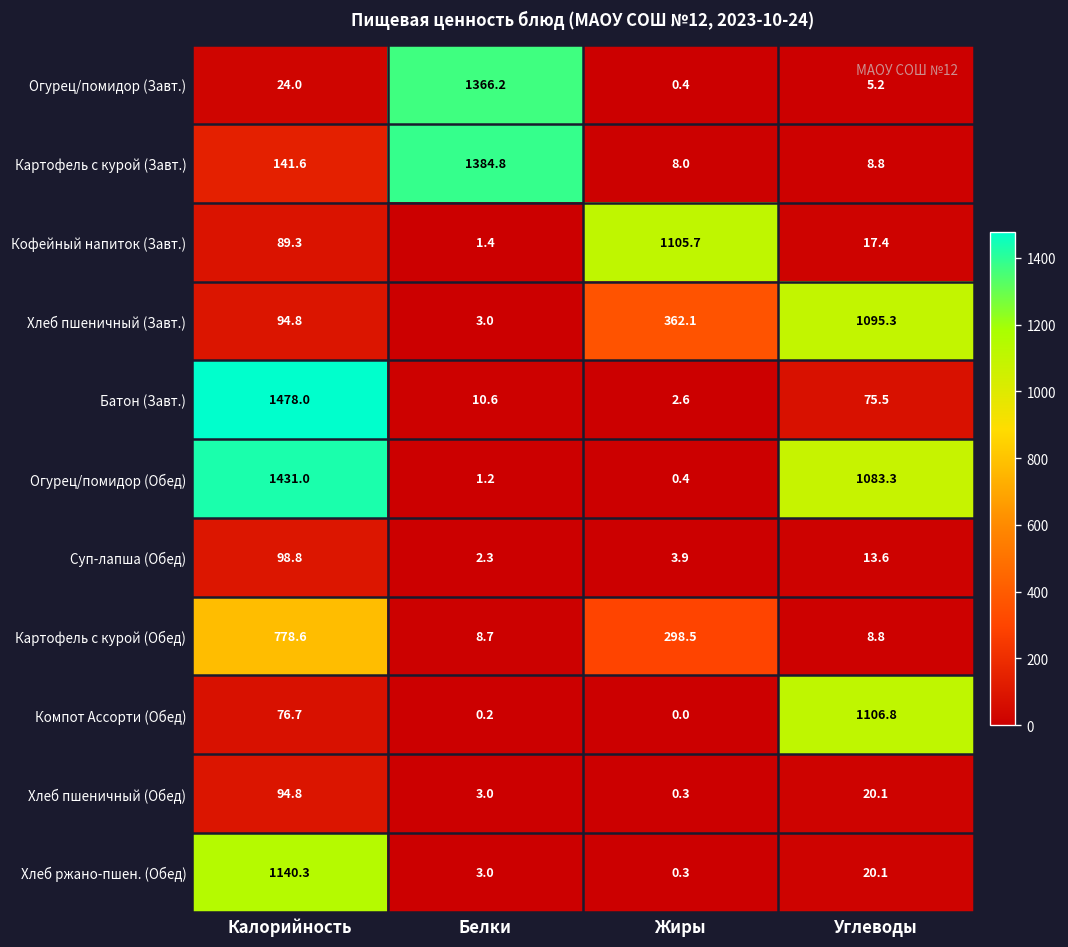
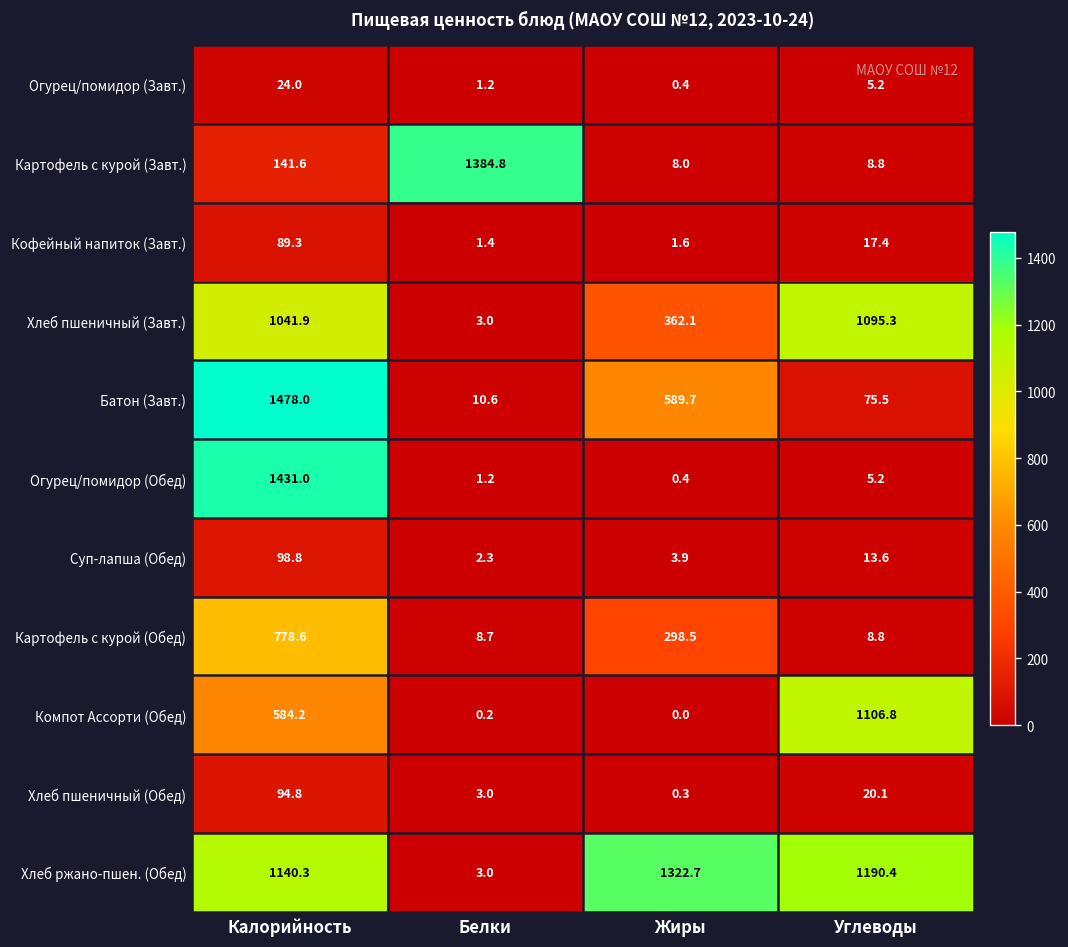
  {
    "Огурец/помидор (Завт.)": {
      "Калорийность": 24.0,
-     "Белки": 1366.2,
+     "Белки": 1.2,
      "Жиры": 0.4
    },
    "Картофель с курой (Завт.)": {
      "Калорийность": 141.6,
      "Белки": 1384.8,
      "Жиры": 8.0,
      "Углеводы": 8.8
    },
    "Кофейный напиток (Завт.)": {
      "Калорийность": 89.3,
      "Белки": 1.4,
-     "Жиры": 1105.7,
+     "Жиры": 1.6,
      "Углеводы": 17.4
    },
    "Хлеб пшеничный (Завт.)": {
-     "Калорийность": 94.8,
+     "Калорийность": 1041.9,
      "Белки": 3.0,
      "Жиры": 362.1,
      "Углеводы": 1095.3
    },
    "Батон (Завт.)": {
      "Калорийность": 1478.0,
      "Белки": 10.6,
-     "Жиры": 2.6,
+     "Жиры": 589.7,
      "Углеводы": 75.5
    },
    "Огурец/помидор (Обед)": {
      "Калорийность": 1431.0,
      "Белки": 1.2,
      "Жиры": 0.4,
-     "Углеводы": 1083.3
+     "Углеводы": 5.2
    },
    "Суп-лапша (Обед)": {
      "Калорийность": 98.8,
      "Белки": 2.3,
      "Жиры": 3.9,
      "Углеводы": 13.6
    },
    "Картофель с курой (Обед)": {
      "Калорийность": 778.6,
      "Белки": 8.7,
      "Жиры": 298.5,
      "Углеводы": 8.8
    },
    "Компот Ассорти (Обед)": {
-     "Калорийность": 76.7,
+     "Калорийность": 584.2,
      "Белки": 0.2,
      "Жиры": 0.0,
      "Углеводы": 1106.8
    },
    "Хлеб пшеничный (Обед)": {
      "Калорийность": 94.8,
      "Белки": 3.0,
      "Жиры": 0.3,
      "Углеводы": 20.1
    },
    "Хлеб ржано-пшен. (Обед)": {
      "Калорийность": 1140.3,
      "Белки": 3.0,
-     "Жиры": 0.3,
-     "Углеводы": 20.1
+     "Жиры": 1322.7,
+     "Углеводы": 1190.4
    }
  }
